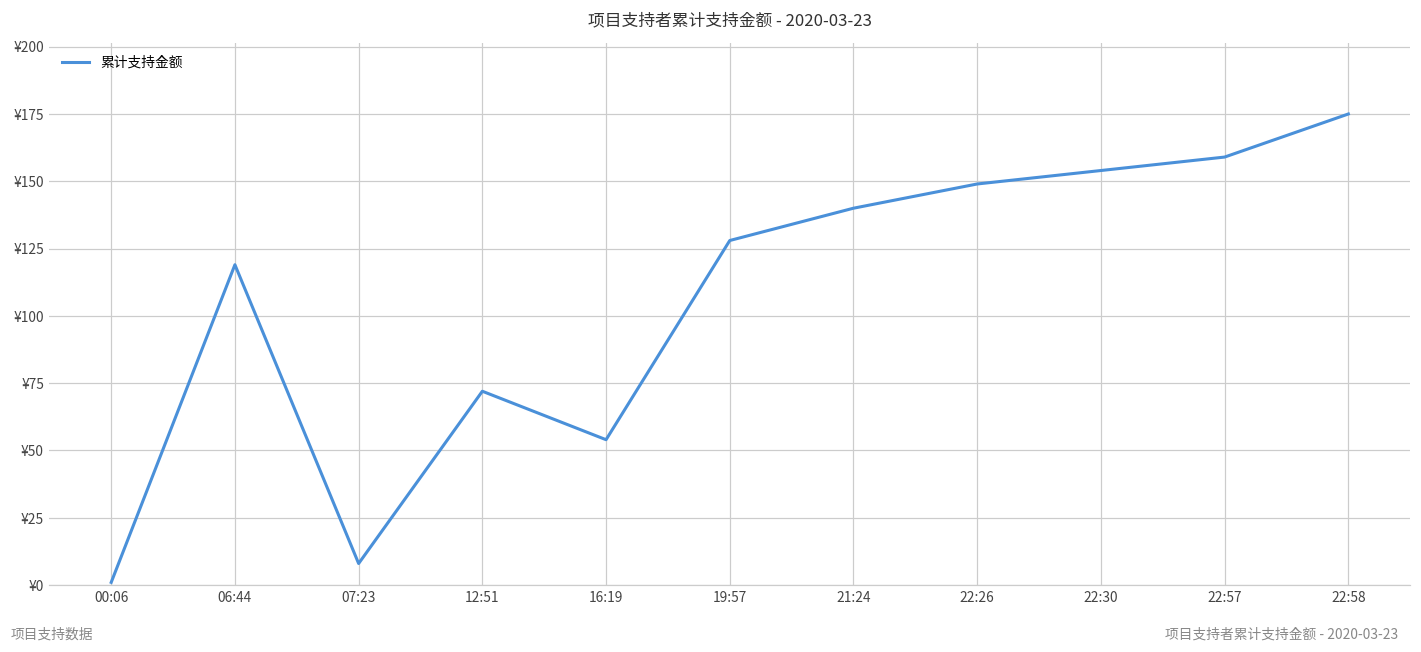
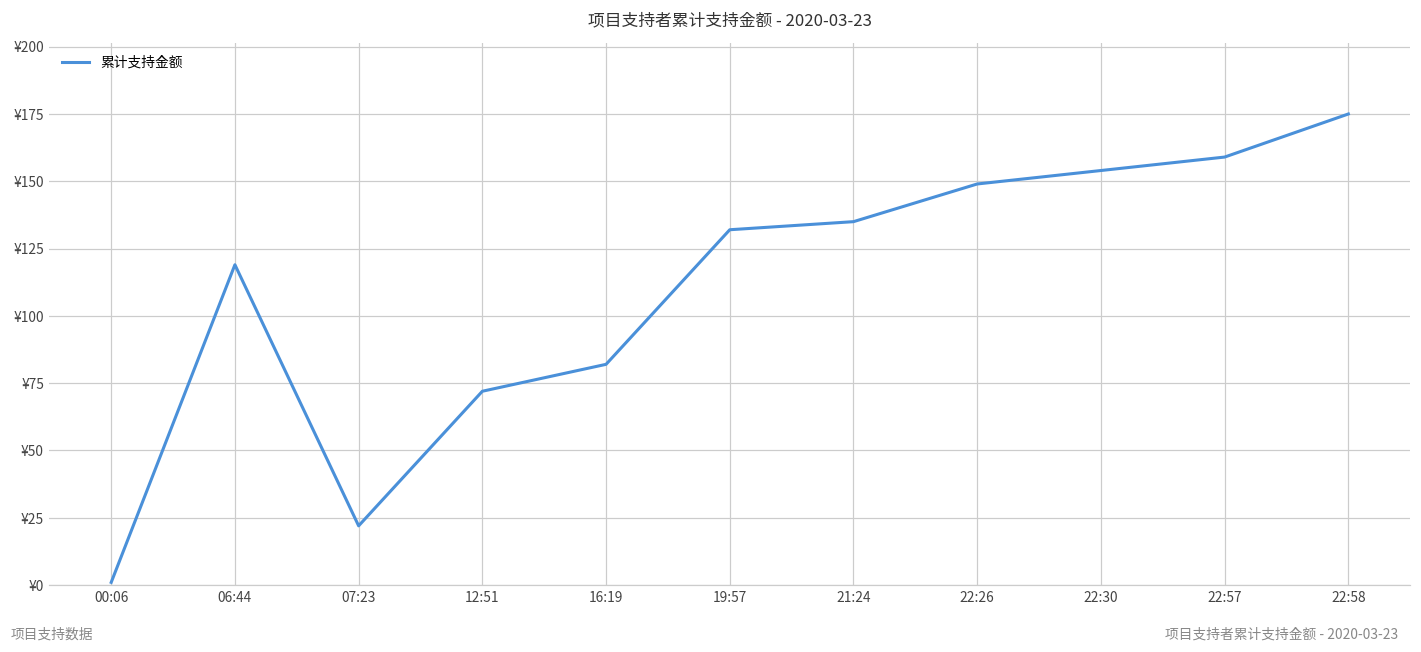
  {
    "00:06": "¥1",
    "06:44": "¥119",
-   "07:23": "¥8",
+   "07:23": "¥22",
    "12:51": "¥72",
-   "16:19": "¥54",
-   "19:57": "¥128",
-   "21:24": "¥140",
+   "16:19": "¥82",
+   "19:57": "¥132",
+   "21:24": "¥135",
    "22:26": "¥149",
    "22:30": "¥154",
    "22:57": "¥159",
    "22:58": "¥175"
  }
